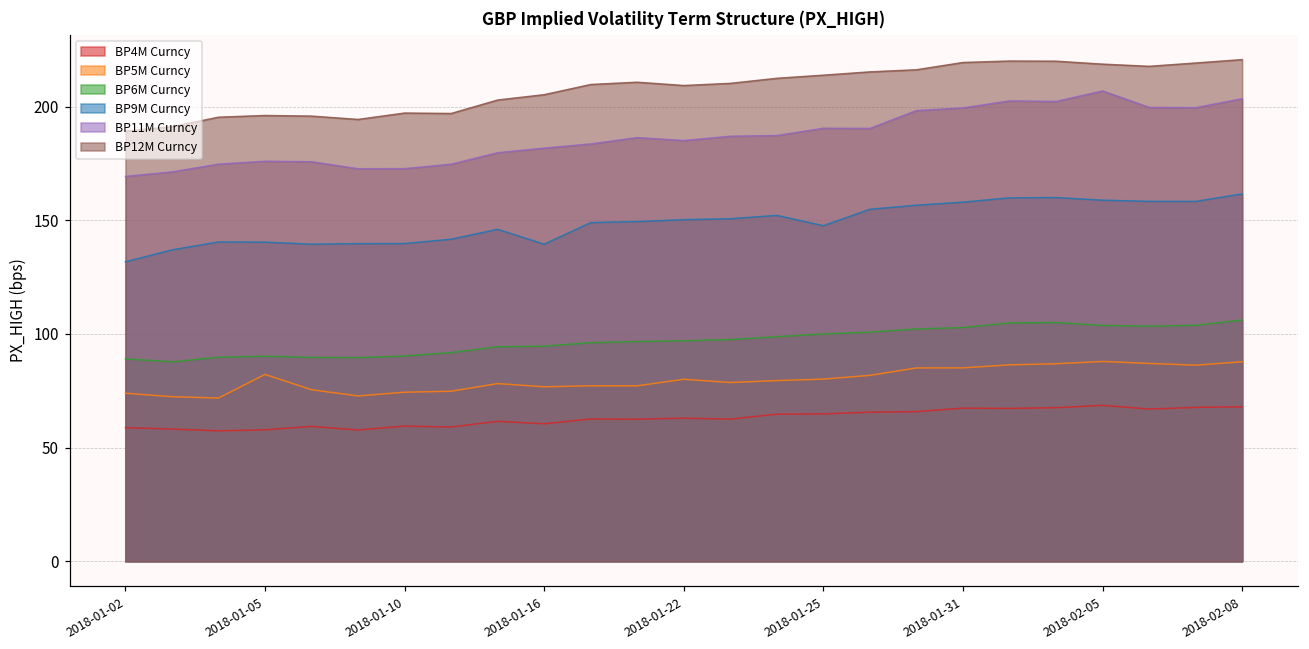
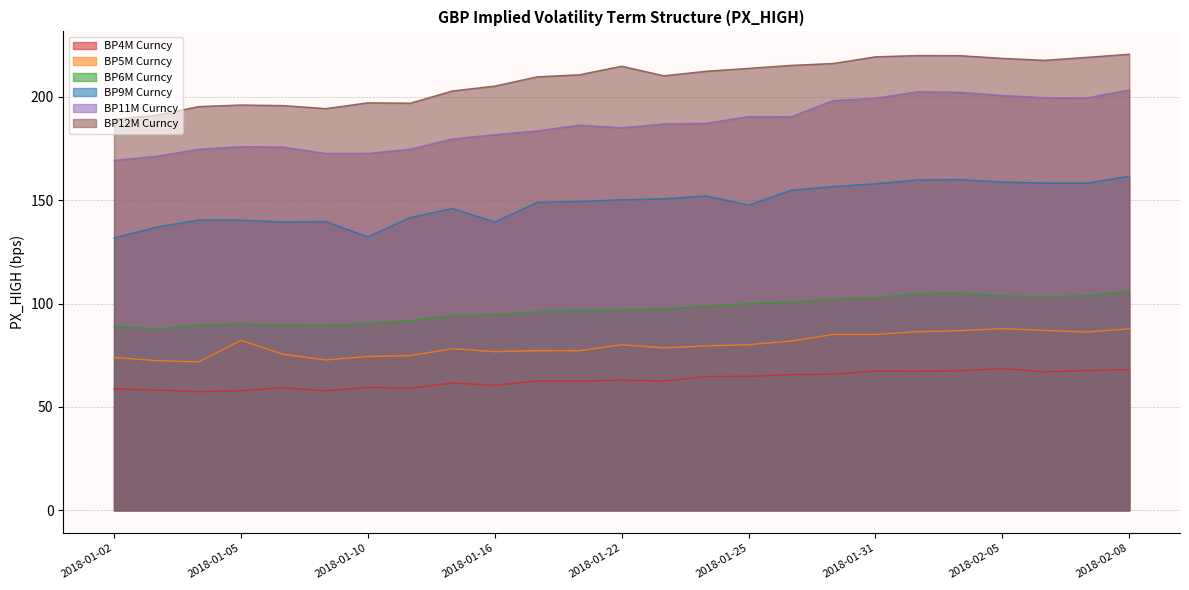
  {
    "BP4M Curncy": {
      "2018-01-02": 59,
      "2018-01-05": 58,
      "2018-01-10": 59,
      "2018-01-16": 60,
      "2018-01-22": 63,
      "2018-01-25": 65,
      "2018-01-31": 67,
      "2018-02-05": 69,
      "2018-02-08": 68
    },
    "BP5M Curncy": {
      "2018-01-02": 74,
      "2018-01-05": 82,
      "2018-01-10": 74,
      "2018-01-16": 77,
      "2018-01-22": 80,
      "2018-01-25": 80,
      "2018-01-31": 85,
      "2018-02-05": 88,
      "2018-02-08": 88
    },
    "BP6M Curncy": {
      "2018-01-02": 89,
      "2018-01-05": 90,
      "2018-01-10": 90,
      "2018-01-16": 95,
      "2018-01-22": 97,
      "2018-01-25": 100,
      "2018-01-31": 103,
      "2018-02-05": 104,
      "2018-02-08": 106
    },
    "BP9M Curncy": {
      "2018-01-02": 132,
      "2018-01-05": 140,
-     "2018-01-10": 140,
+     "2018-01-10": 132,
      "2018-01-16": 140,
      "2018-01-22": 150,
      "2018-01-25": 148,
      "2018-01-31": 158,
      "2018-02-05": 159,
      "2018-02-08": 162
    },
    "BP11M Curncy": {
      "2018-01-02": 169,
      "2018-01-05": 176,
      "2018-01-10": 173,
      "2018-01-16": 182,
      "2018-01-22": 185,
      "2018-01-25": 191,
      "2018-01-31": 199,
-     "2018-02-05": 207,
+     "2018-02-05": 201,
      "2018-02-08": 204
    },
    "BP12M Curncy": {
      "2018-01-05": 196,
      "2018-01-10": 197,
      "2018-01-16": 205,
-     "2018-01-22": 209,
+     "2018-01-22": 215,
      "2018-01-25": 214,
      "2018-01-31": 219,
      "2018-02-05": 219,
      "2018-02-08": 221
    }
  }
